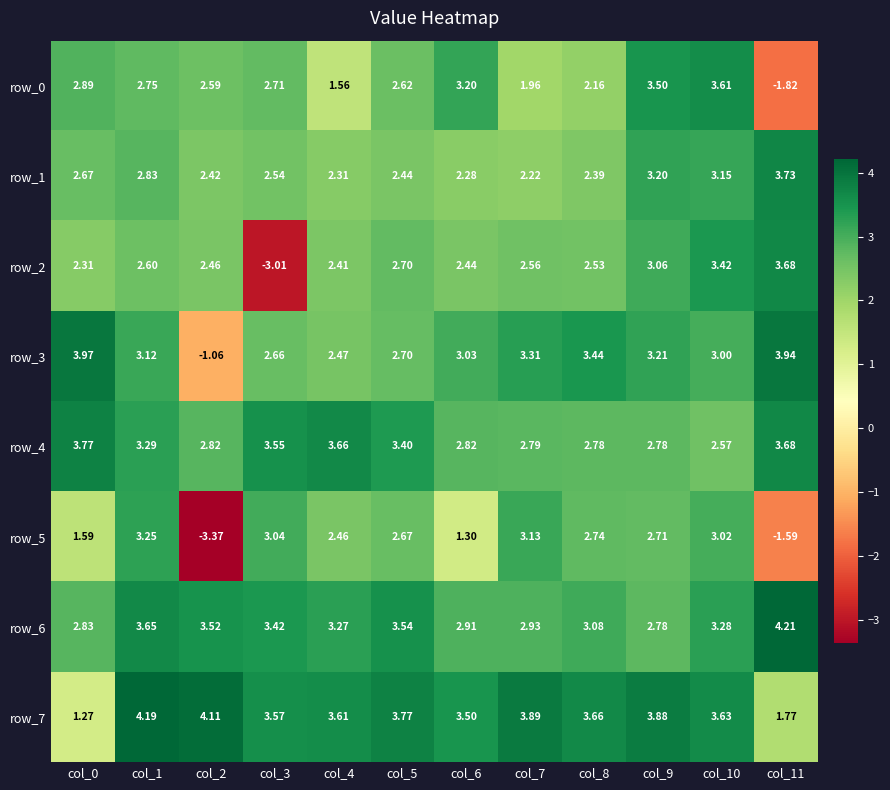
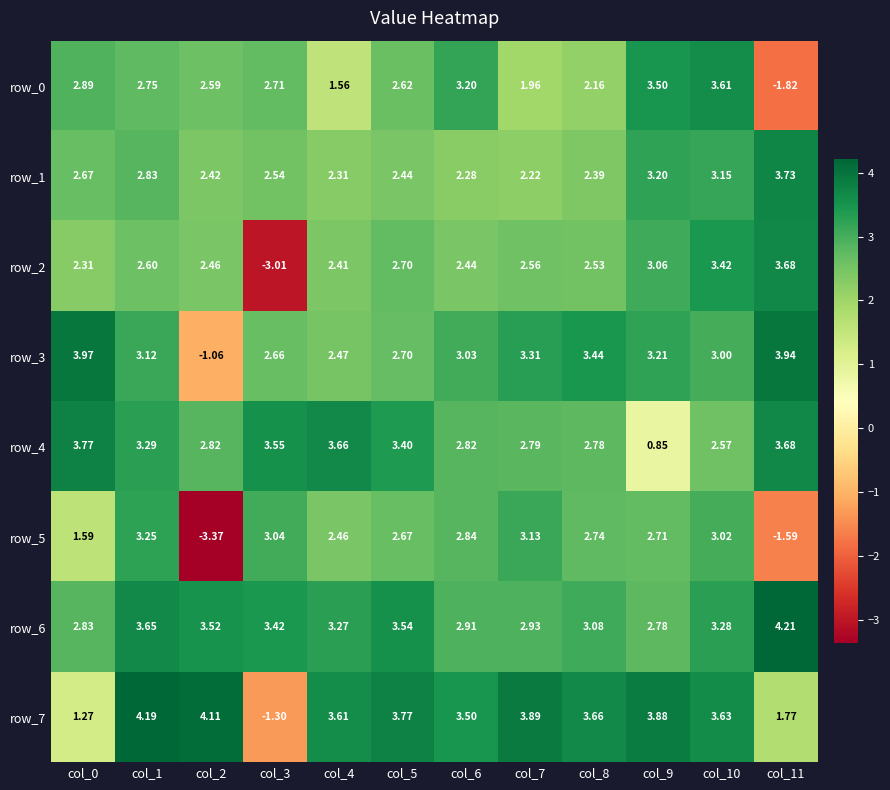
  {
    "row_0": {
      "col_0": 2.89,
      "col_1": 2.75,
      "col_2": 2.59,
      "col_3": 2.71,
      "col_4": 1.56,
      "col_5": 2.62,
      "col_6": 3.20,
      "col_7": 1.96,
      "col_8": 2.16,
      "col_9": 3.50,
      "col_10": 3.61,
      "col_11": -1.82
    },
    "row_1": {
      "col_0": 2.67,
      "col_1": 2.83,
      "col_2": 2.42,
      "col_3": 2.54,
      "col_4": 2.31,
      "col_5": 2.44,
      "col_6": 2.28,
      "col_7": 2.22,
      "col_8": 2.39,
      "col_9": 3.20,
      "col_10": 3.15,
      "col_11": 3.73
    },
    "row_2": {
      "col_0": 2.31,
      "col_1": 2.60,
      "col_2": 2.46,
      "col_3": -3.01,
      "col_4": 2.41,
      "col_5": 2.70,
      "col_6": 2.44,
      "col_7": 2.56,
      "col_8": 2.53,
      "col_9": 3.06,
      "col_10": 3.42,
      "col_11": 3.68
    },
    "row_3": {
      "col_0": 3.97,
      "col_1": 3.12,
      "col_2": -1.06,
      "col_3": 2.66,
      "col_4": 2.47,
      "col_5": 2.70,
      "col_6": 3.03,
      "col_7": 3.31,
      "col_8": 3.44,
      "col_9": 3.21,
      "col_10": 3.00,
      "col_11": 3.94
    },
    "row_4": {
      "col_0": 3.77,
      "col_1": 3.29,
      "col_2": 2.82,
      "col_3": 3.55,
      "col_4": 3.66,
      "col_5": 3.40,
      "col_6": 2.82,
      "col_7": 2.79,
      "col_8": 2.78,
-     "col_9": 2.78,
+     "col_9": 0.85,
      "col_10": 2.57,
      "col_11": 3.68
    },
    "row_5": {
      "col_0": 1.59,
      "col_1": 3.25,
      "col_2": -3.37,
      "col_3": 3.04,
      "col_4": 2.46,
      "col_5": 2.67,
-     "col_6": 1.30,
+     "col_6": 2.84,
      "col_7": 3.13,
      "col_8": 2.74,
      "col_9": 2.71,
      "col_10": 3.02,
      "col_11": -1.59
    },
    "row_6": {
      "col_0": 2.83,
      "col_1": 3.65,
      "col_2": 3.52,
      "col_3": 3.42,
      "col_4": 3.27,
      "col_5": 3.54,
      "col_6": 2.91,
      "col_7": 2.93,
      "col_8": 3.08,
      "col_9": 2.78,
      "col_10": 3.28,
      "col_11": 4.21
    },
    "row_7": {
      "col_0": 1.27,
      "col_1": 4.19,
      "col_2": 4.11,
-     "col_3": 3.57,
+     "col_3": -1.30,
      "col_4": 3.61,
      "col_5": 3.77,
      "col_6": 3.50,
      "col_7": 3.89,
      "col_8": 3.66,
      "col_9": 3.88,
      "col_10": 3.63,
      "col_11": 1.77
    }
  }
